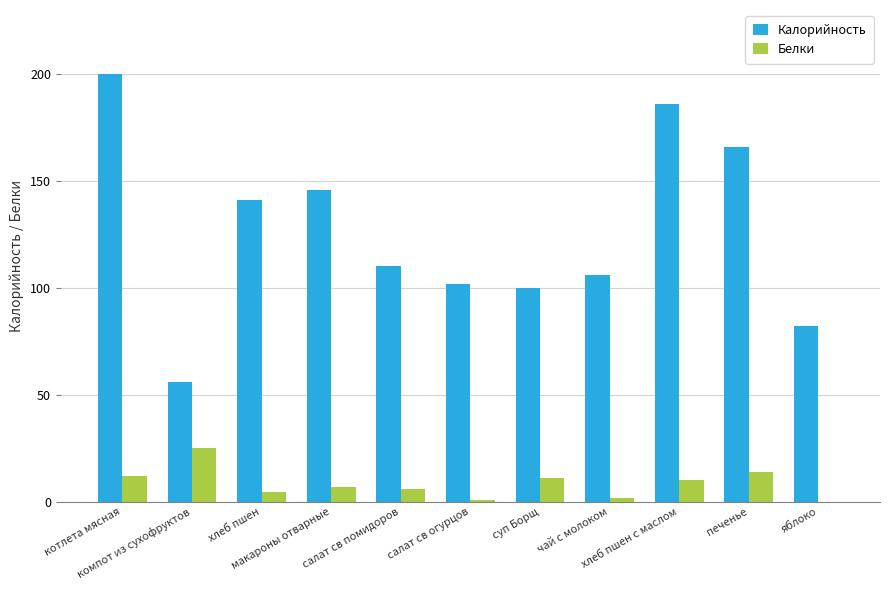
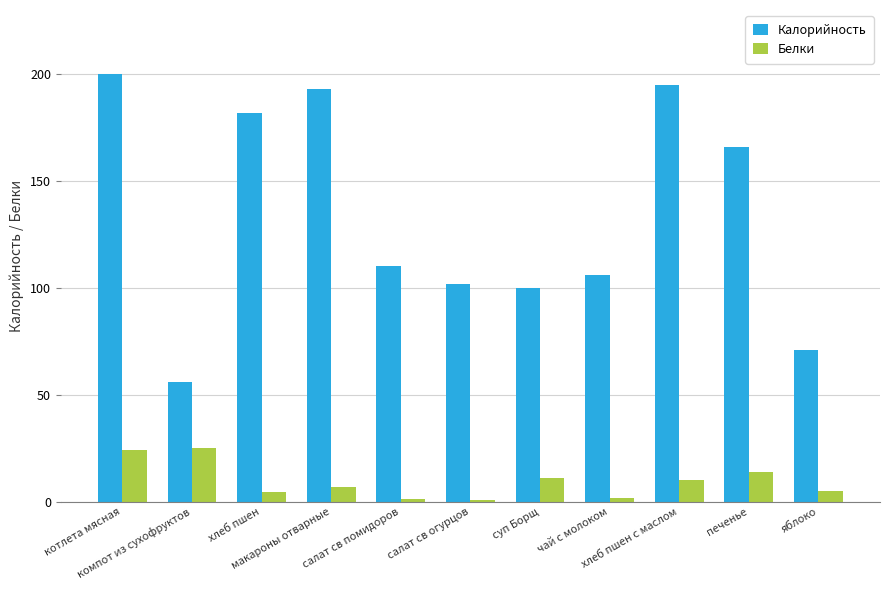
  {
    "Калорийность": {
      "котлета мясная": 200,
      "компот из сухофруктов": 56,
-     "хлеб пшен": 141,
-     "макароны отварные": 146,
+     "хлеб пшен": 182,
+     "макароны отварные": 193,
      "салат св помидоров": 110,
      "салат св огурцов": 102,
      "суп Борщ": 100,
      "чай с молоком": 106,
-     "хлеб пшен с маслом": 186,
+     "хлеб пшен с маслом": 195,
      "печенье": 166,
-     "яблоко": 82
+     "яблоко": 71
    },
    "Белки": {
-     "котлета мясная": 12,
+     "котлета мясная": 24,
      "компот из сухофруктов": 25,
      "хлеб пшен": 5,
      "макароны отварные": 7,
-     "салат св помидоров": 6,
+     "салат св помидоров": 1,
      "суп Борщ": 11,
      "чай с молоком": 2,
      "хлеб пшен с маслом": 10,
      "печенье": 14,
-     "яблоко": 0
+     "яблоко": 5
    }
  }
